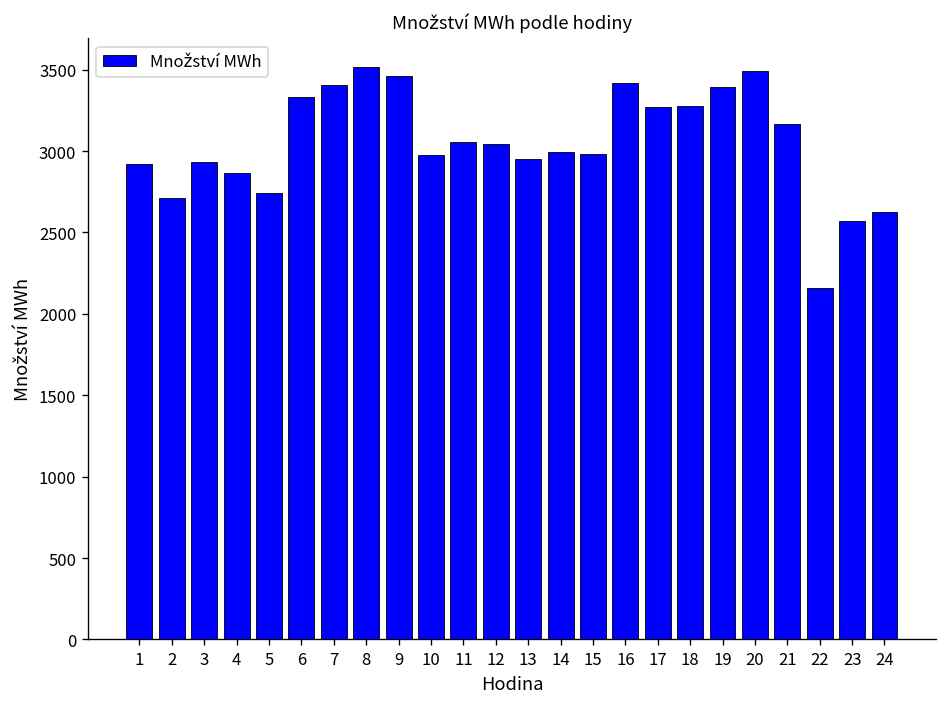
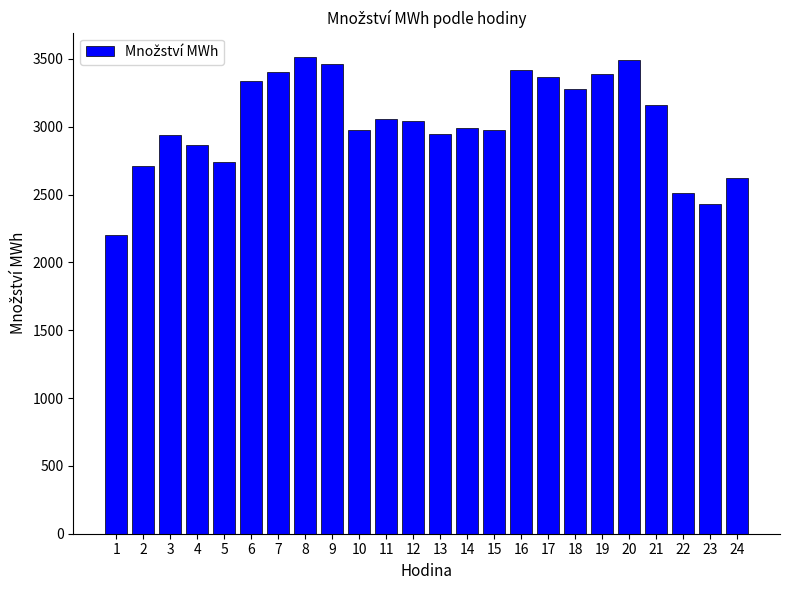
  {
-   "1": 2920,
+   "1": 2200,
    "2": 2710,
    "3": 2940,
    "4": 2870,
    "5": 2740,
    "6": 3330,
    "7": 3410,
    "8": 3520,
    "9": 3460,
    "10": 2970,
    "11": 3050,
    "12": 3040,
    "13": 2950,
    "14": 2990,
    "15": 2980,
    "16": 3420,
-   "17": 3270,
+   "17": 3370,
    "18": 3280,
    "19": 3390,
    "20": 3490,
    "21": 3160,
-   "22": 2160,
-   "23": 2570,
+   "22": 2510,
+   "23": 2430,
    "24": 2620
  }
